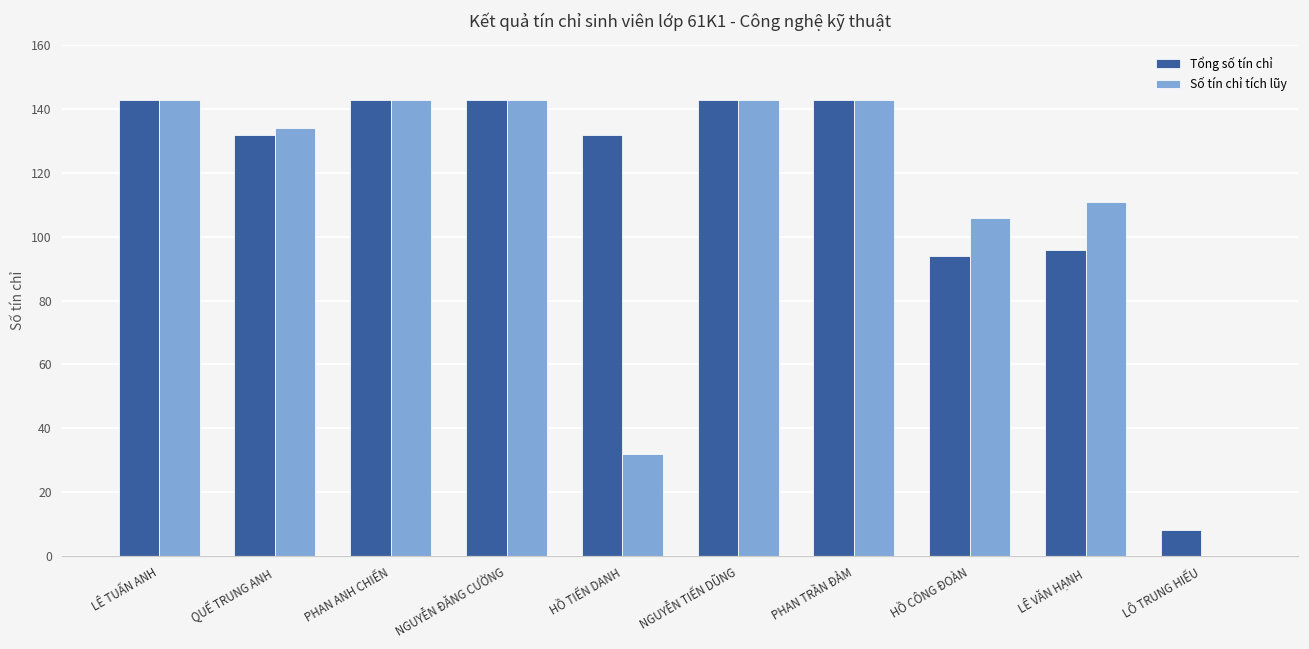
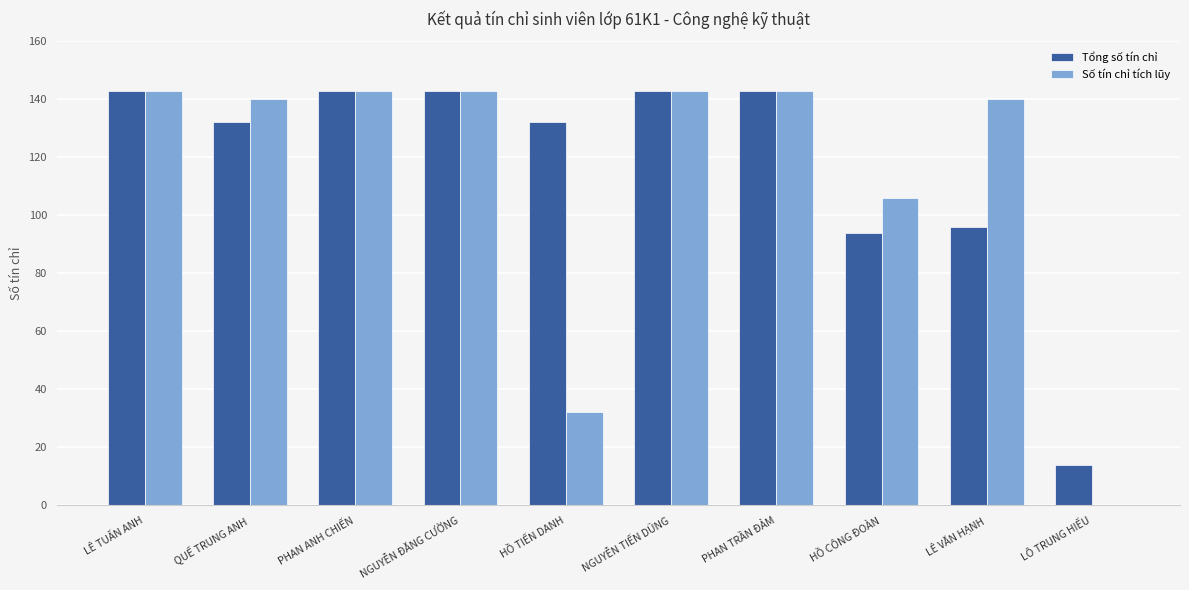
  {
    "Tổng số tín chỉ": {
      "LÊ TUẤN ANH": 143,
      "QUẾ TRUNG ANH": 132,
      "PHAN ANH CHIẾN": 143,
      "NGUYỄN ĐĂNG CƯỜNG": 143,
      "HỒ TIẾN DANH": 132,
      "NGUYỄN TIẾN DŨNG": 143,
      "PHAN TRẦN ĐẢM": 143,
      "HỒ CÔNG ĐOÀN": 94,
      "LÊ VĂN HẠNH": 96,
-     "LÔ TRUNG HIẾU": 8
+     "LÔ TRUNG HIẾU": 14
    },
    "Số tín chỉ tích lũy": {
      "LÊ TUẤN ANH": 143,
-     "QUẾ TRUNG ANH": 134,
+     "QUẾ TRUNG ANH": 140,
      "PHAN ANH CHIẾN": 143,
      "NGUYỄN ĐĂNG CƯỜNG": 143,
      "HỒ TIẾN DANH": 32,
      "NGUYỄN TIẾN DŨNG": 143,
      "PHAN TRẦN ĐẢM": 143,
      "HỒ CÔNG ĐOÀN": 106,
-     "LÊ VĂN HẠNH": 111,
+     "LÊ VĂN HẠNH": 140,
      "LÔ TRUNG HIẾU": 0
    }
  }
